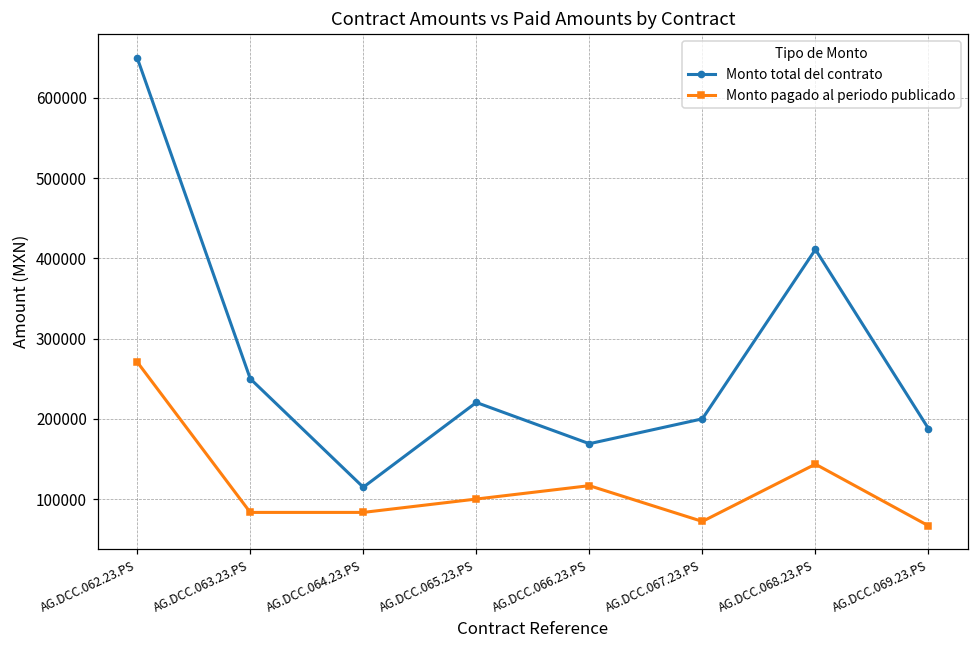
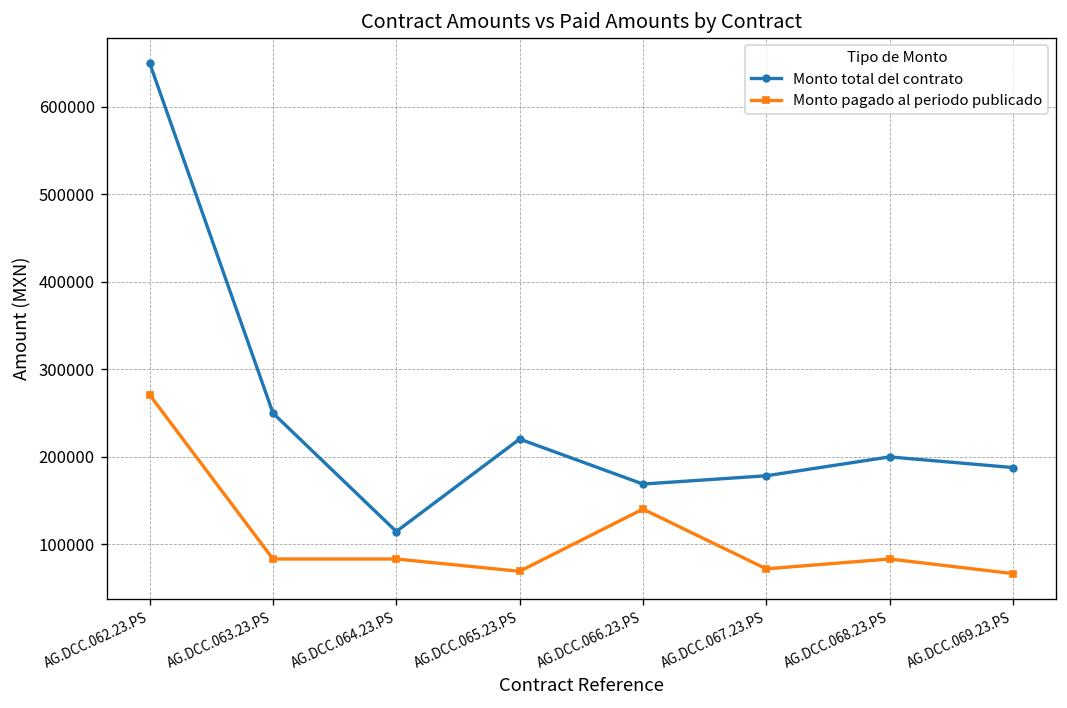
  {
    "Monto total del contrato": {
      "AG.DCC.062.23.PS": 650000,
      "AG.DCC.063.23.PS": 250000,
      "AG.DCC.064.23.PS": 110000,
      "AG.DCC.065.23.PS": 220000,
      "AG.DCC.066.23.PS": 170000,
-     "AG.DCC.067.23.PS": 200000,
-     "AG.DCC.068.23.PS": 410000,
+     "AG.DCC.067.23.PS": 180000,
+     "AG.DCC.068.23.PS": 200000,
      "AG.DCC.069.23.PS": 190000
    },
    "Monto pagado al periodo publicado": {
      "AG.DCC.062.23.PS": 270000,
      "AG.DCC.063.23.PS": 80000,
      "AG.DCC.064.23.PS": 80000,
-     "AG.DCC.065.23.PS": 100000,
-     "AG.DCC.066.23.PS": 120000,
+     "AG.DCC.065.23.PS": 70000,
+     "AG.DCC.066.23.PS": 140000,
      "AG.DCC.067.23.PS": 70000,
-     "AG.DCC.068.23.PS": 140000,
+     "AG.DCC.068.23.PS": 80000,
      "AG.DCC.069.23.PS": 70000
    }
  }
